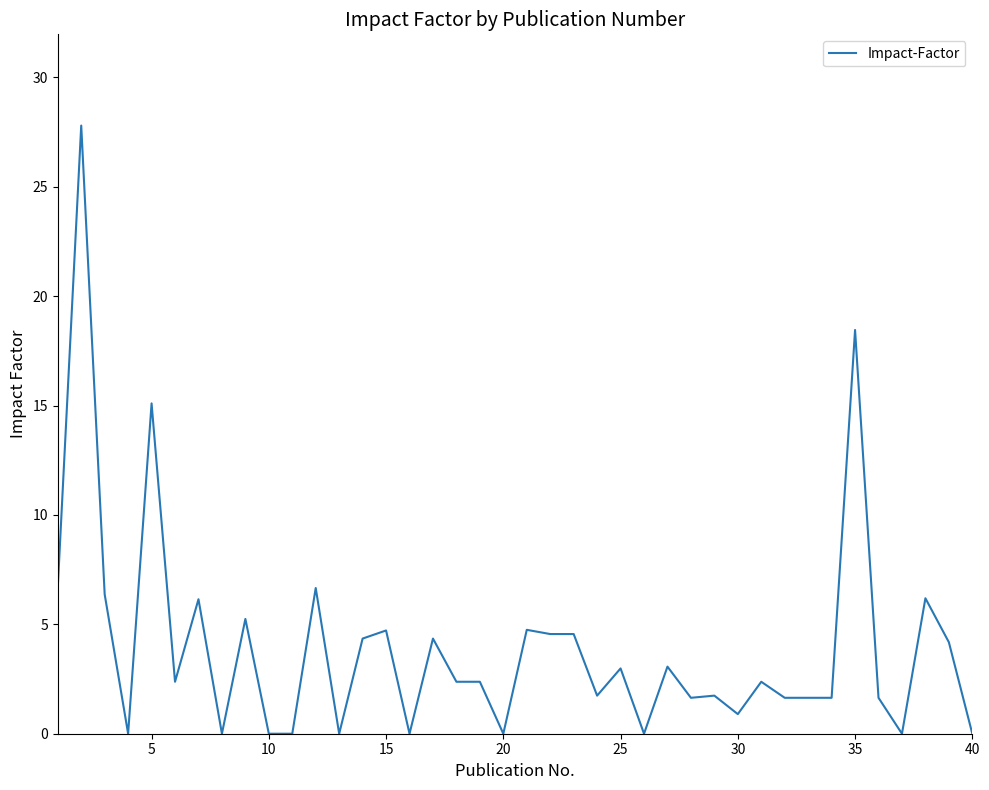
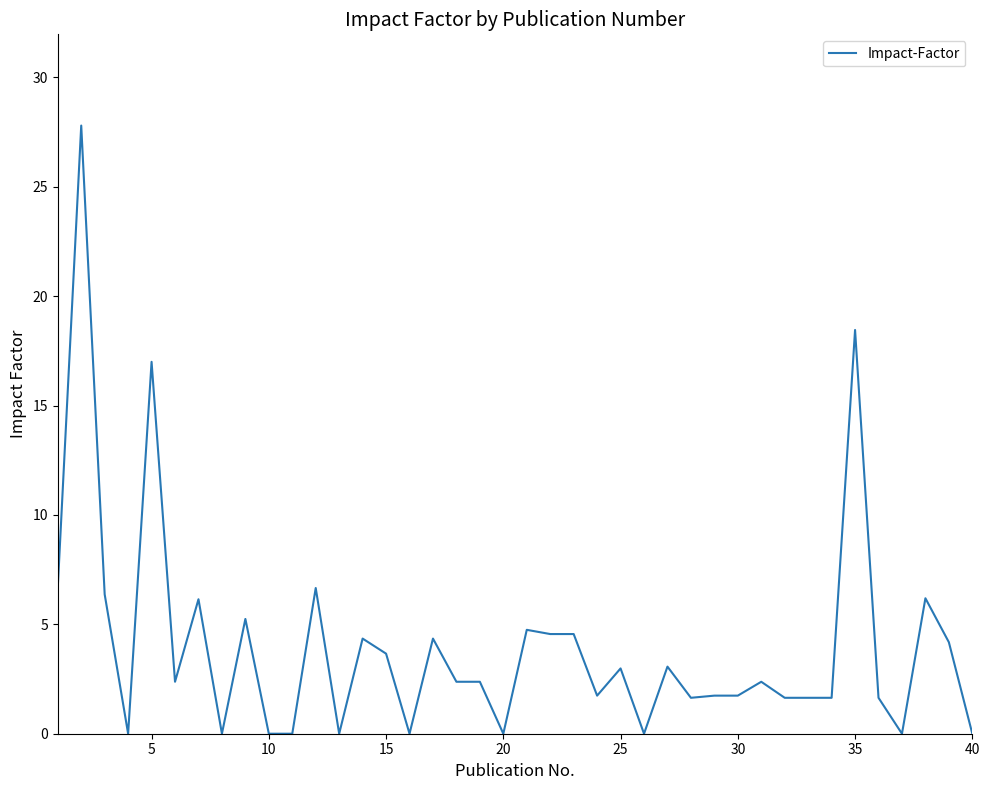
  {
-   "5": 15.1,
+   "5": 17.0,
    "10": 0.0,
-   "15": 4.7,
+   "15": 3.7,
    "20": 0.0,
    "25": 3.0,
-   "30": 0.9,
+   "30": 1.7,
    "35": 18.5,
    "40": 0.0
  }
